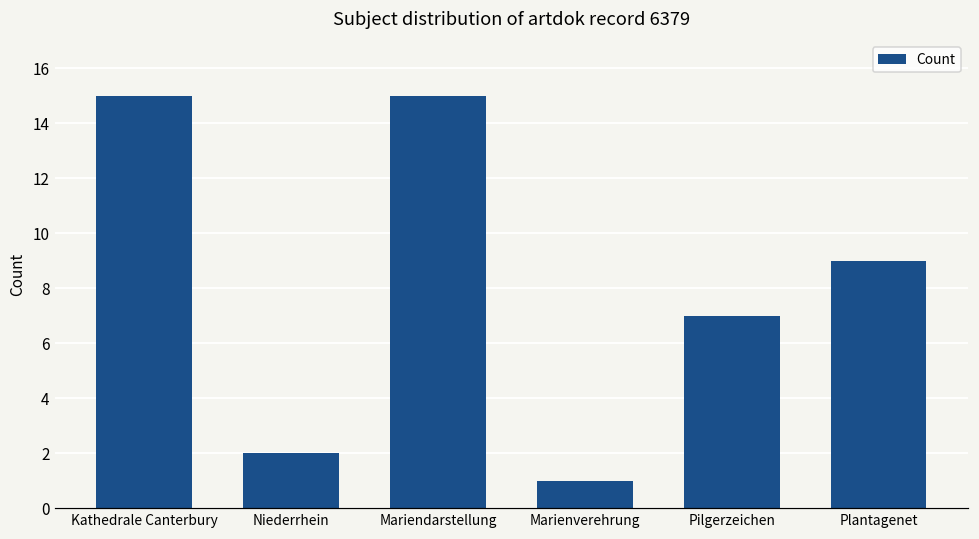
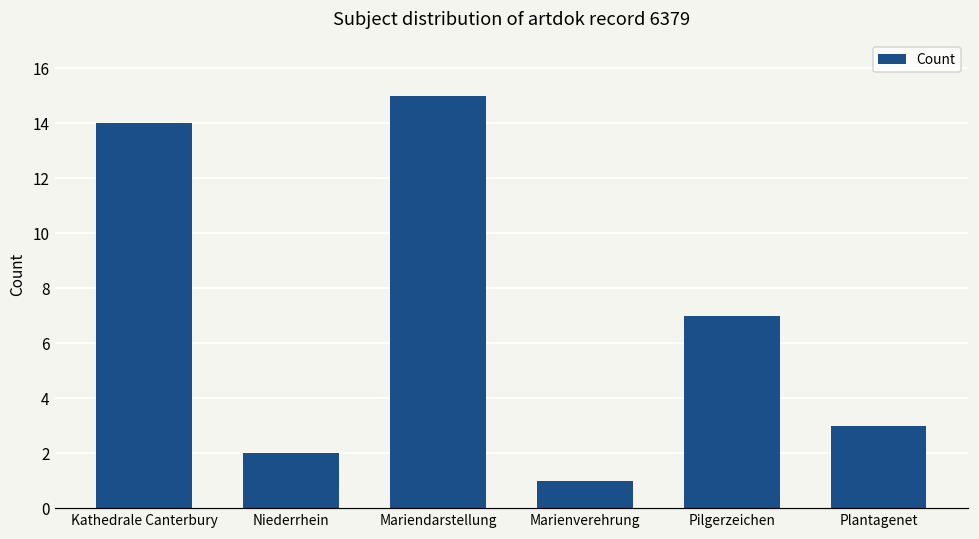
  {
-   "Kathedrale Canterbury": 15,
+   "Kathedrale Canterbury": 14,
    "Niederrhein": 2,
    "Mariendarstellung": 15,
    "Marienverehrung": 1,
    "Pilgerzeichen": 7,
-   "Plantagenet": 9
+   "Plantagenet": 3
  }
